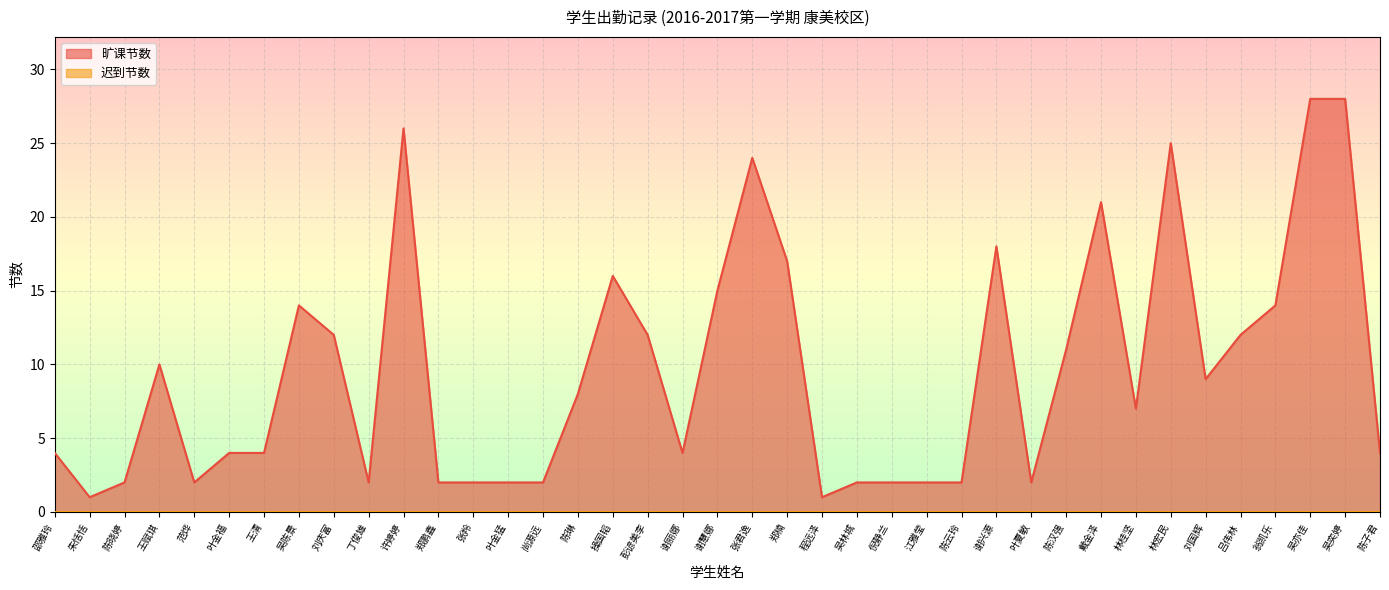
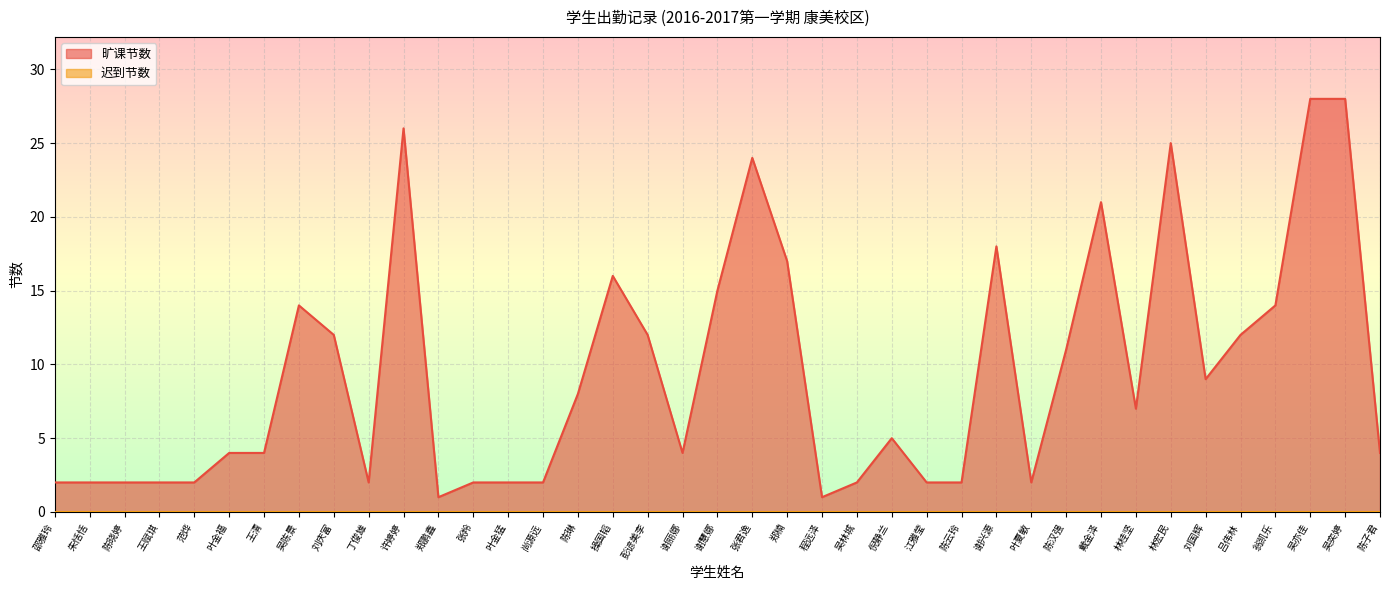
  {
    "旷课节数": {
-     "邵雅玲": 4,
-     "朱恬恬": 1,
+     "邵雅玲": 2,
+     "朱恬恬": 2,
      "陈晓婷": 2,
-     "王赋琪": 10,
+     "王赋琪": 2,
      "范烨": 2,
      "叶金福": 4,
      "王清": 4,
      "吴陈景": 14,
      "刘庆富": 12,
      "丁俊雄": 2,
      "许婷婷": 26,
-     "郑鹏鑫": 2,
+     "郑鹏鑫": 1,
      "张羚": 2,
      "叶金猛": 2,
      "尚源远": 2,
      "陈琳": 8,
      "操国韬": 16,
      "彭谚美李": 12,
      "谢丽娜": 4,
      "谢慧娜": 15,
      "张君逸": 24,
      "郑楠": 17,
      "程远泽": 1,
      "吴林城": 2,
-     "倪静兰": 2,
+     "倪静兰": 5,
      "江雅莹": 2,
      "陈云玲": 2,
      "谢兴源": 18,
      "叶夏敏": 2,
      "陈汉强": 11,
      "戴金泽": 21,
      "林桂坚": 7,
      "林宏民": 25,
      "刘国辉": 9,
      "吕伟林": 12,
      "翁凯乐": 14,
      "吴亦佳": 28,
      "吴奕婷": 28,
      "陈子君": 4
    },
    "迟到节数": {
      "邵雅玲": 0,
      "朱恬恬": 0,
      "陈晓婷": 0,
      "王赋琪": 0,
      "范烨": 0,
      "叶金福": 0,
      "王清": 0,
      "吴陈景": 0,
      "刘庆富": 0,
      "丁俊雄": 0,
      "许婷婷": 0,
      "郑鹏鑫": 0,
      "张羚": 0,
      "叶金猛": 0,
      "尚源远": 0,
      "陈琳": 0,
      "操国韬": 0,
      "彭谚美李": 0,
      "谢丽娜": 0,
      "谢慧娜": 0,
      "张君逸": 0,
      "郑楠": 0,
      "程远泽": 0,
      "吴林城": 0,
      "倪静兰": 0,
      "江雅莹": 0,
      "陈云玲": 0,
      "谢兴源": 0,
      "叶夏敏": 0,
      "陈汉强": 0,
      "戴金泽": 0,
      "林桂坚": 0,
      "林宏民": 0,
      "刘国辉": 0,
      "吕伟林": 0,
      "翁凯乐": 0,
      "吴亦佳": 0,
      "吴奕婷": 0,
      "陈子君": 0
    }
  }
